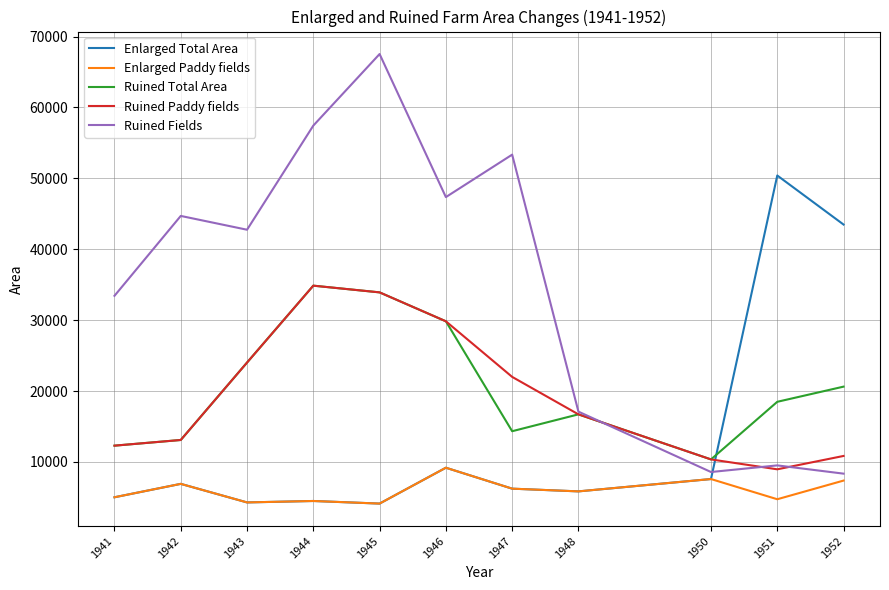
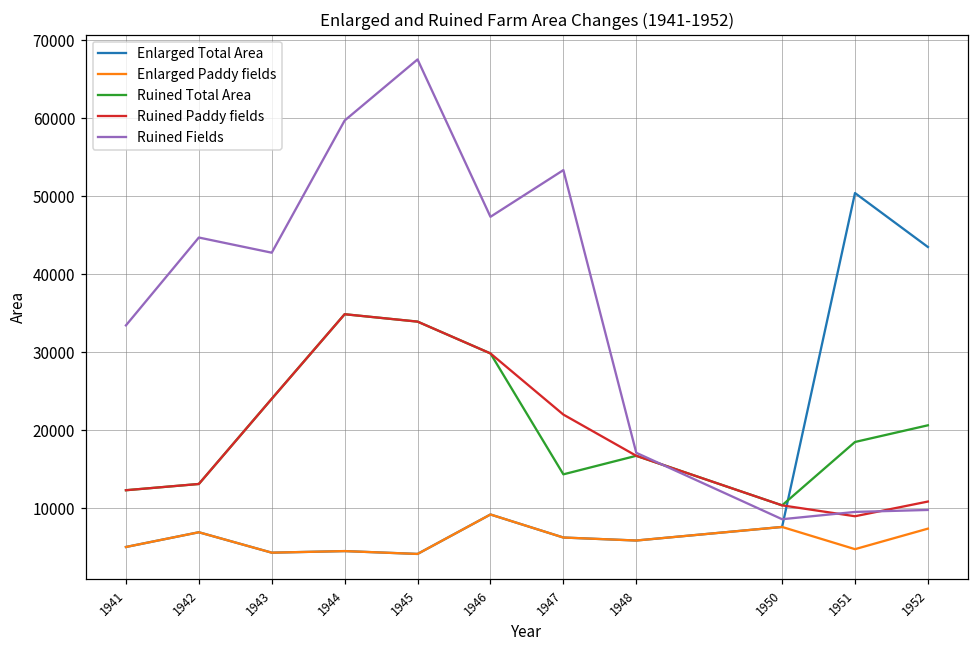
  {
    "Enlarged Total Area": {
      "1951": 50000,
      "1952": 43000
    },
    "Enlarged Paddy fields": {
      "1951": 5000,
      "1952": 7000
    },
    "Ruined Total Area": {
      "1947": 14000,
      "1951": 18000,
      "1952": 21000
    },
    "Ruined Paddy fields": {
      "1947": 22000,
      "1951": 9000,
      "1952": 11000
    },
    "Ruined Fields": {
      "1941": 33000,
      "1942": 45000,
      "1943": 43000,
-     "1944": 57000,
+     "1944": 60000,
      "1945": 68000,
      "1946": 47000,
      "1947": 53000,
      "1948": 17000,
      "1950": 9000,
      "1951": 10000,
-     "1952": 8000
+     "1952": 10000
    }
  }
